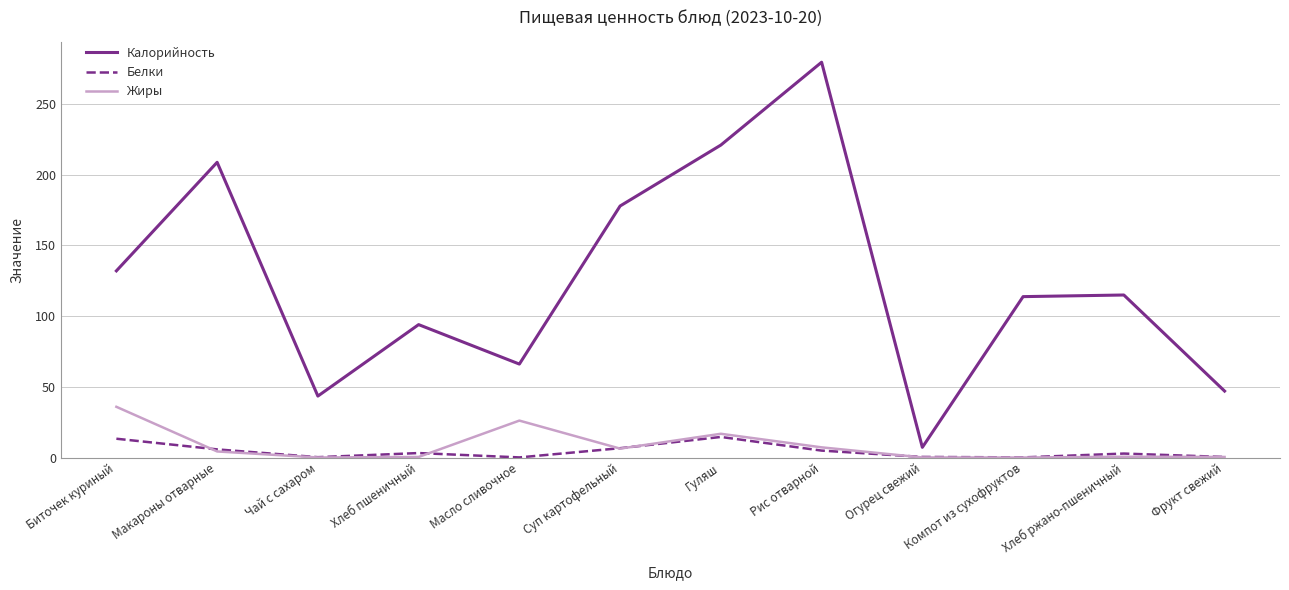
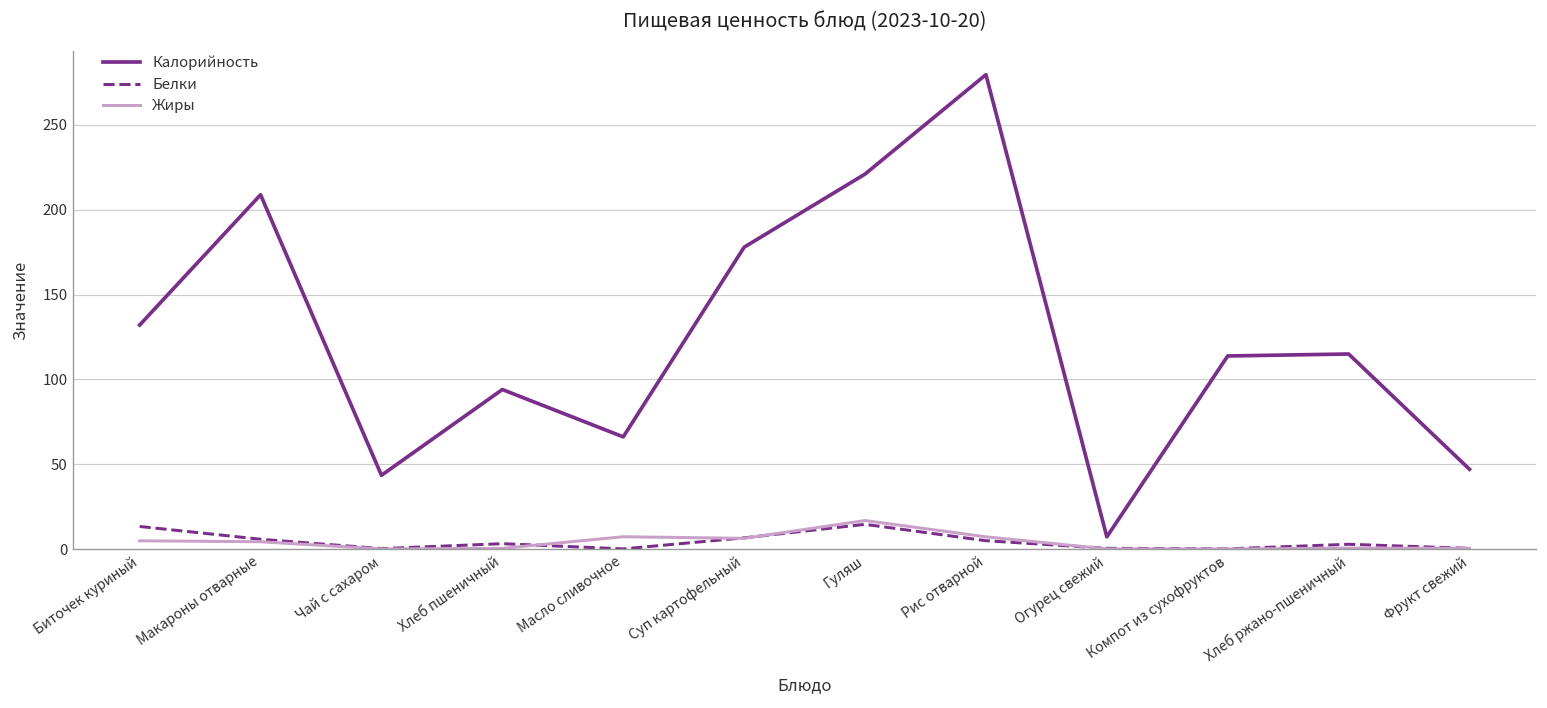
  {
    "Жиры": {
-     "Биточек куриный": 36,
+     "Биточек куриный": 5,
      "Хлеб пшеничный": 0,
-     "Масло сливочное": 26,
+     "Масло сливочное": 7,
      "Гуляш": 17,
      "Рис отварной": 7,
      "Хлеб ржано-пшеничный": 1
    }
  }
